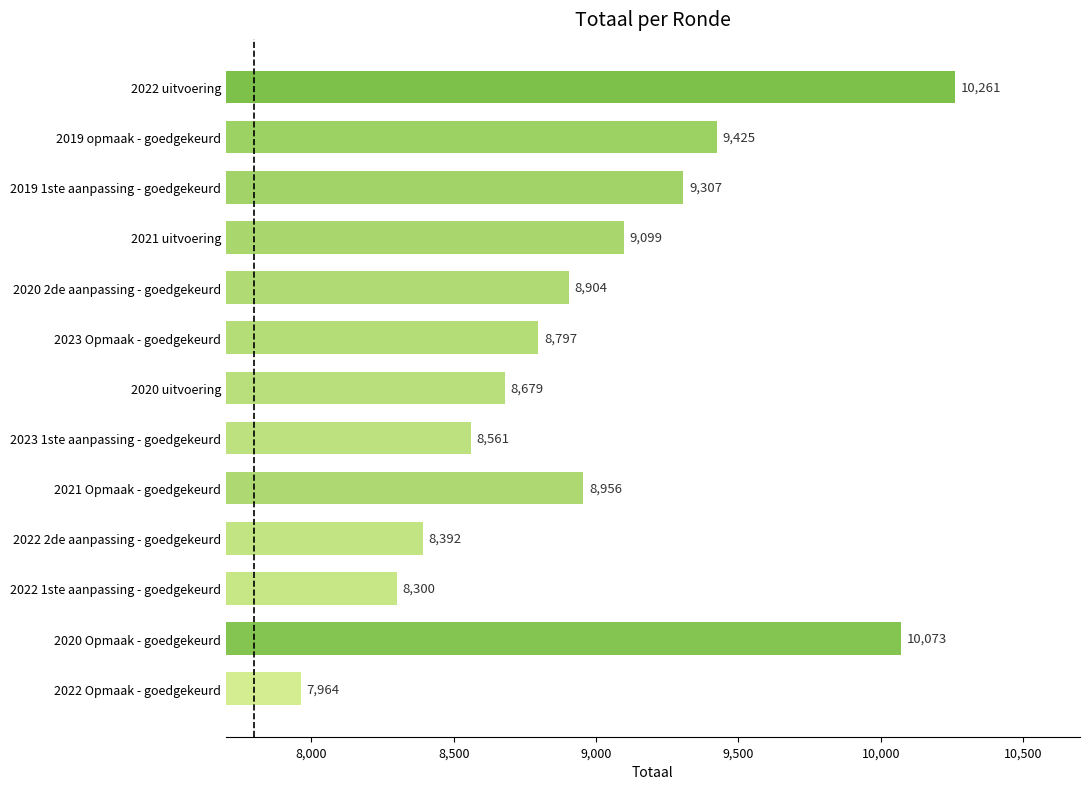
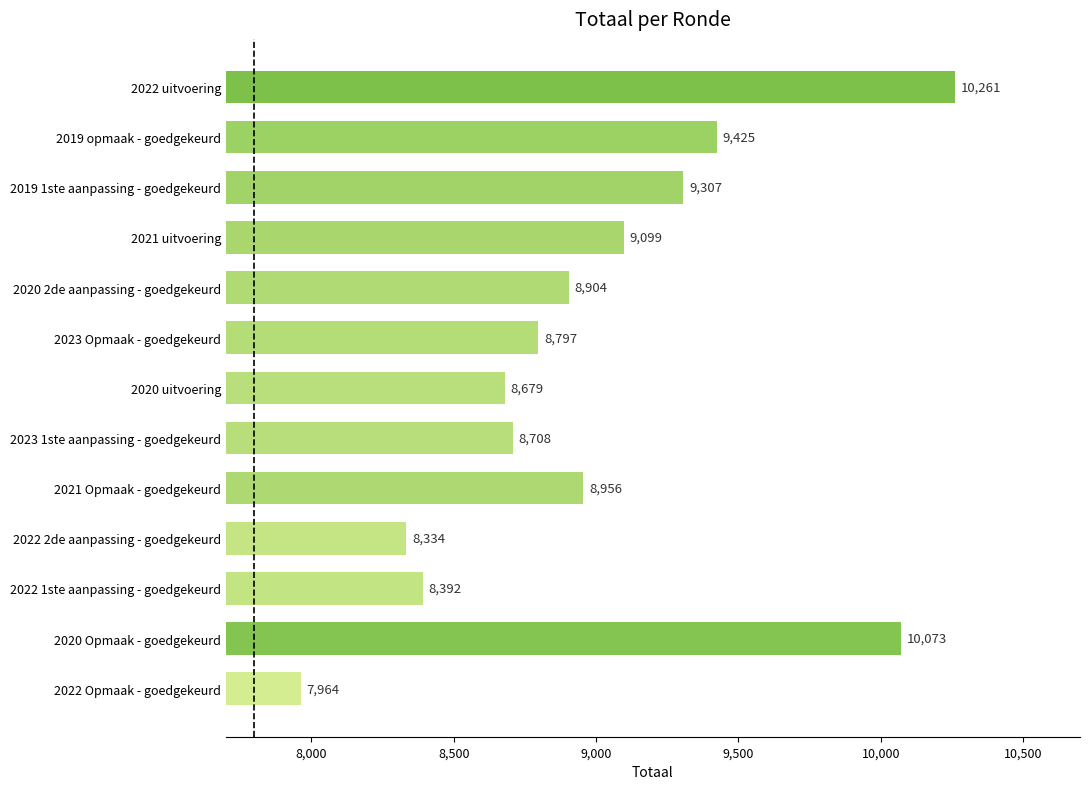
  {
    "2022 uitvoering": "10,261",
    "2019 opmaak - goedgekeurd": "9,425",
    "2019 1ste aanpassing - goedgekeurd": "9,307",
    "2021 uitvoering": "9,099",
    "2020 2de aanpassing - goedgekeurd": "8,904",
    "2023 Opmaak - goedgekeurd": "8,797",
    "2020 uitvoering": "8,679",
-   "2023 1ste aanpassing - goedgekeurd": "8,561",
+   "2023 1ste aanpassing - goedgekeurd": "8,708",
    "2021 Opmaak - goedgekeurd": "8,956",
-   "2022 2de aanpassing - goedgekeurd": "8,392",
-   "2022 1ste aanpassing - goedgekeurd": "8,300",
+   "2022 2de aanpassing - goedgekeurd": "8,334",
+   "2022 1ste aanpassing - goedgekeurd": "8,392",
    "2020 Opmaak - goedgekeurd": "10,073",
    "2022 Opmaak - goedgekeurd": "7,964"
  }
